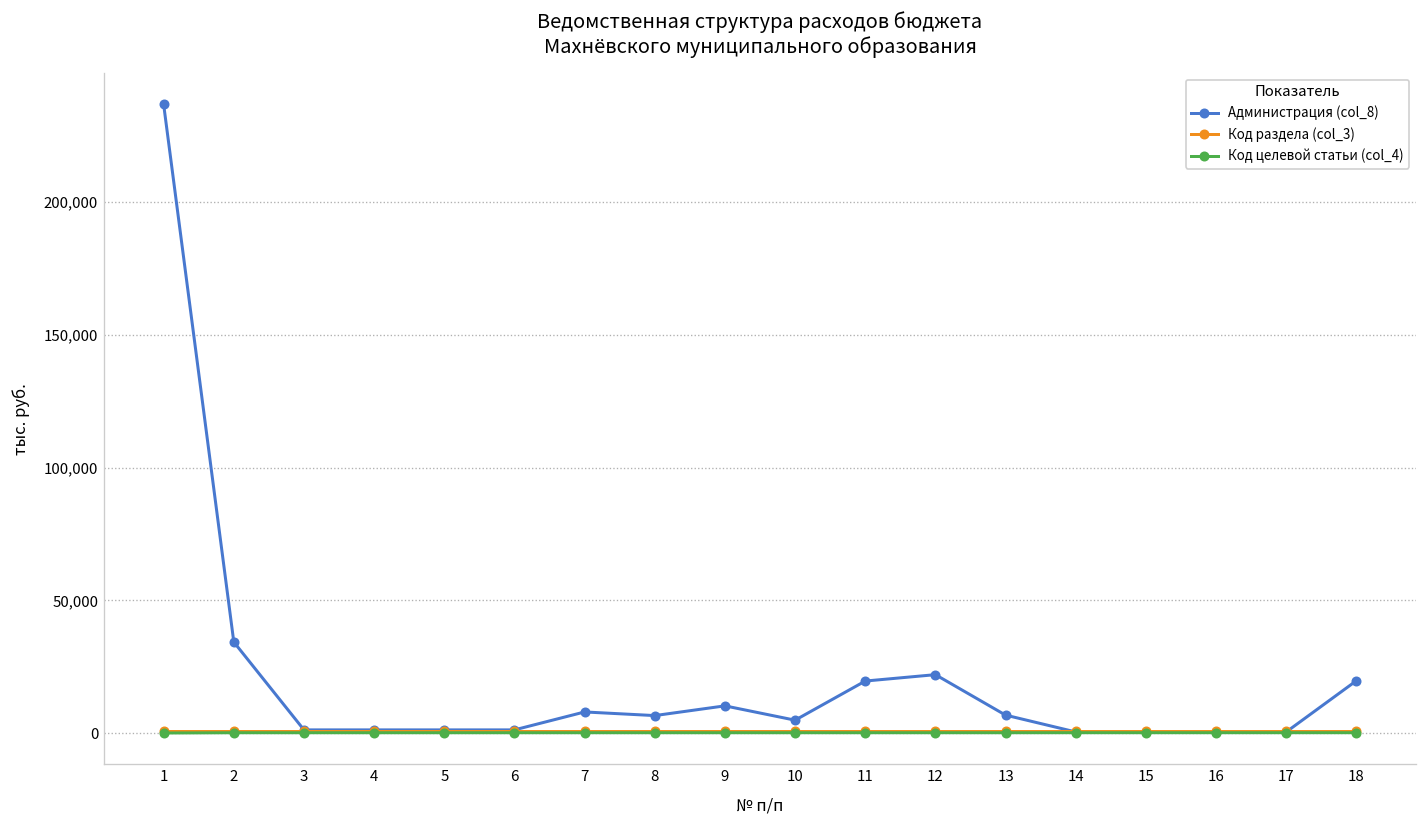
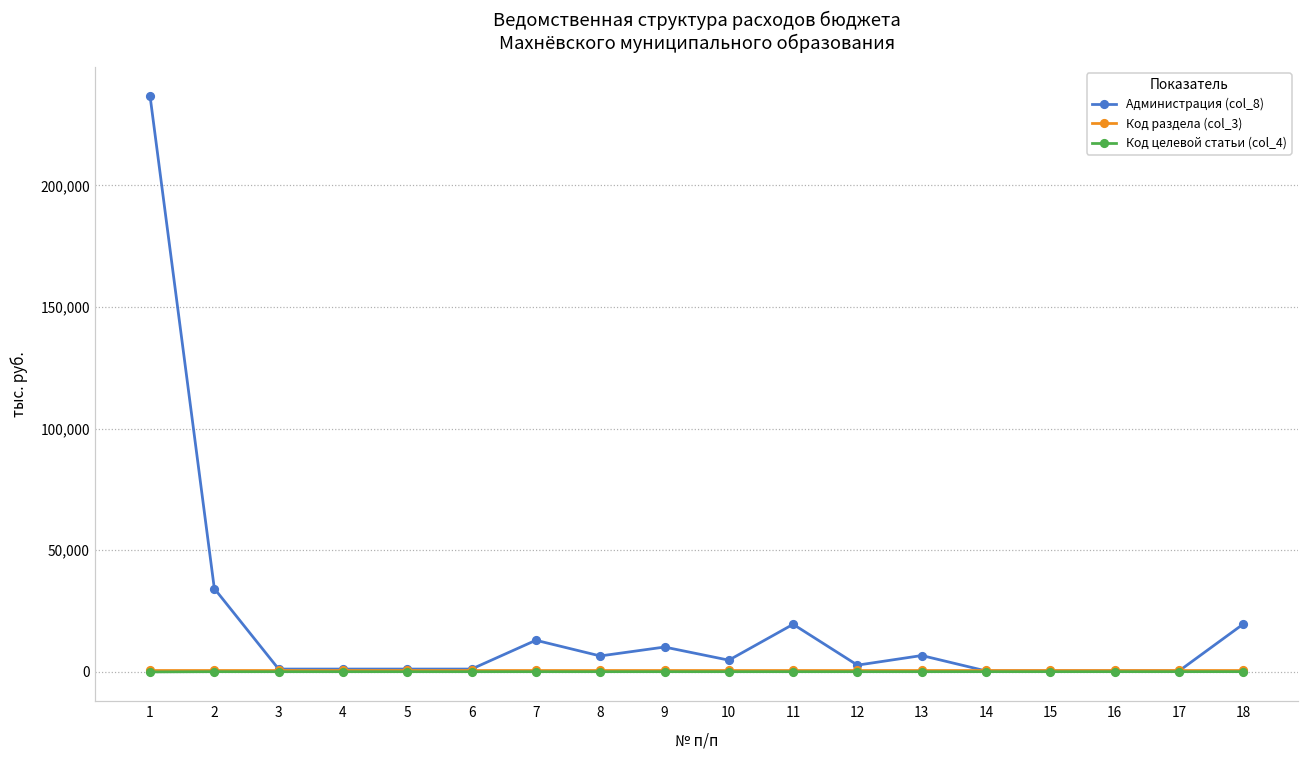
  {
    "Администрация (col_8)": {
      "1": "237,000",
      "2": "34,000",
-     "7": "8,000",
+     "7": "13,000",
      "8": "7,000",
      "9": "10,000",
      "10": "5,000",
      "11": "20,000",
-     "12": "22,000",
+     "12": "3,000",
      "13": "7,000",
      "18": "20,000"
    }
  }
